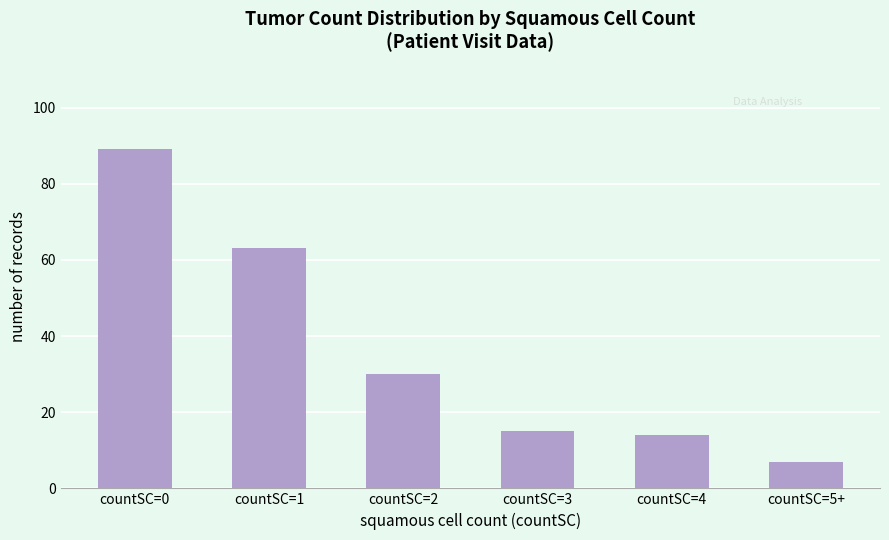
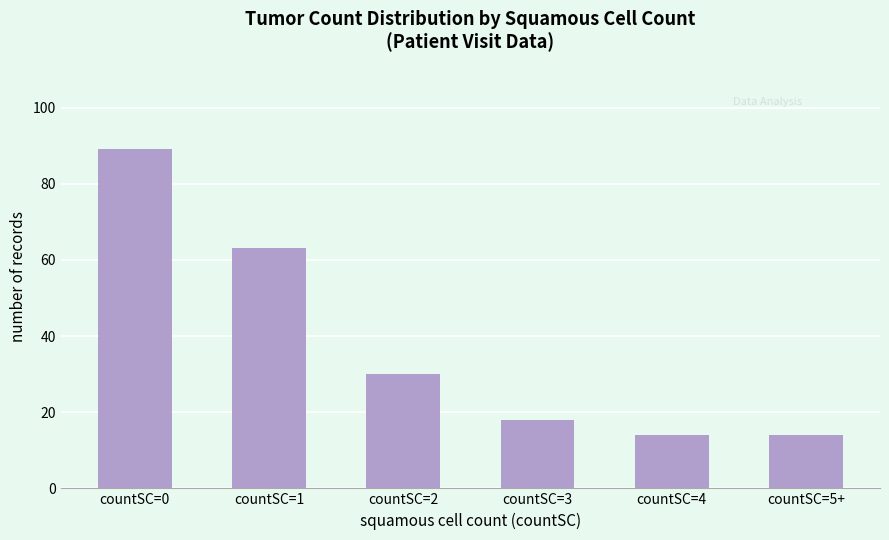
  {
    "countSC=0": 89,
    "countSC=1": 63,
    "countSC=2": 30,
-   "countSC=3": 15,
+   "countSC=3": 18,
    "countSC=4": 14,
-   "countSC=5+": 7
+   "countSC=5+": 14
  }
